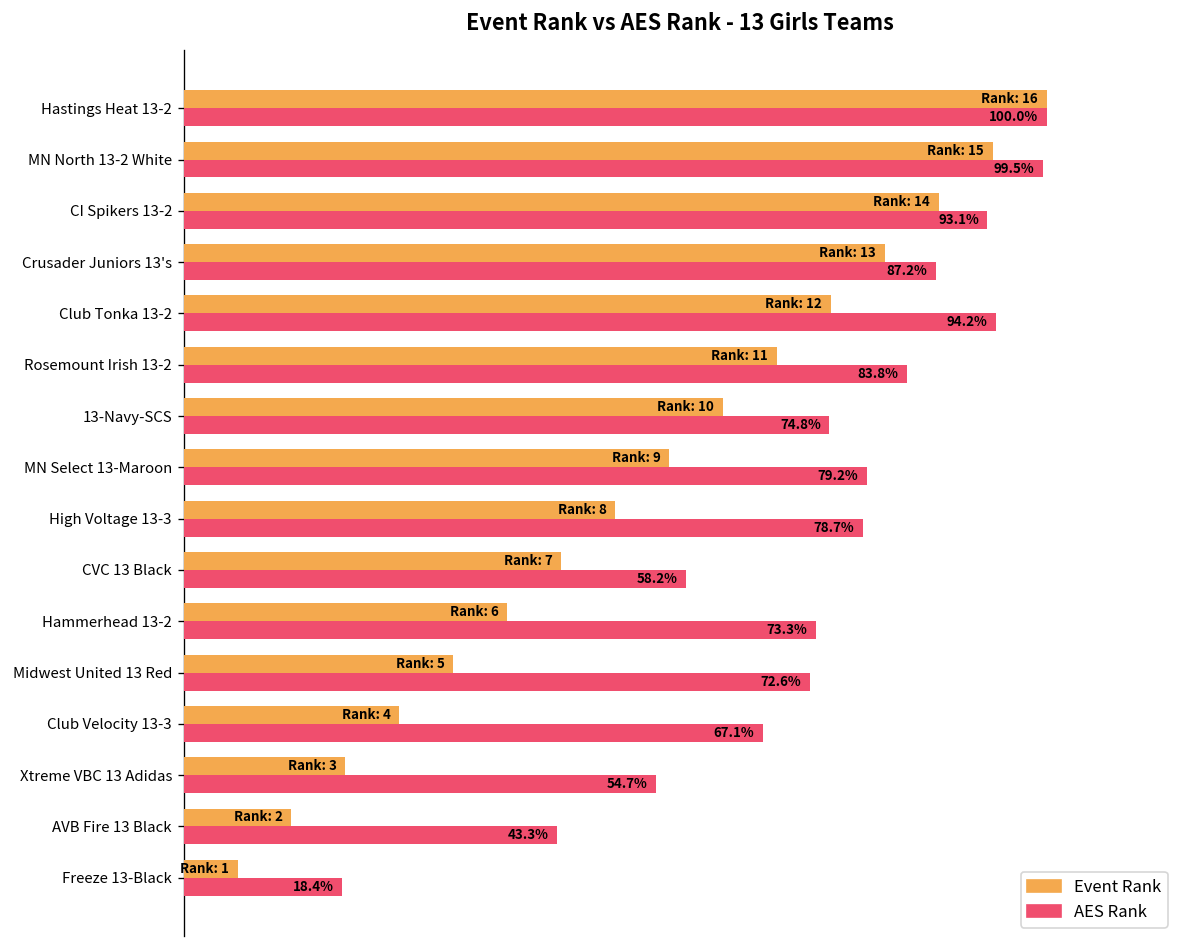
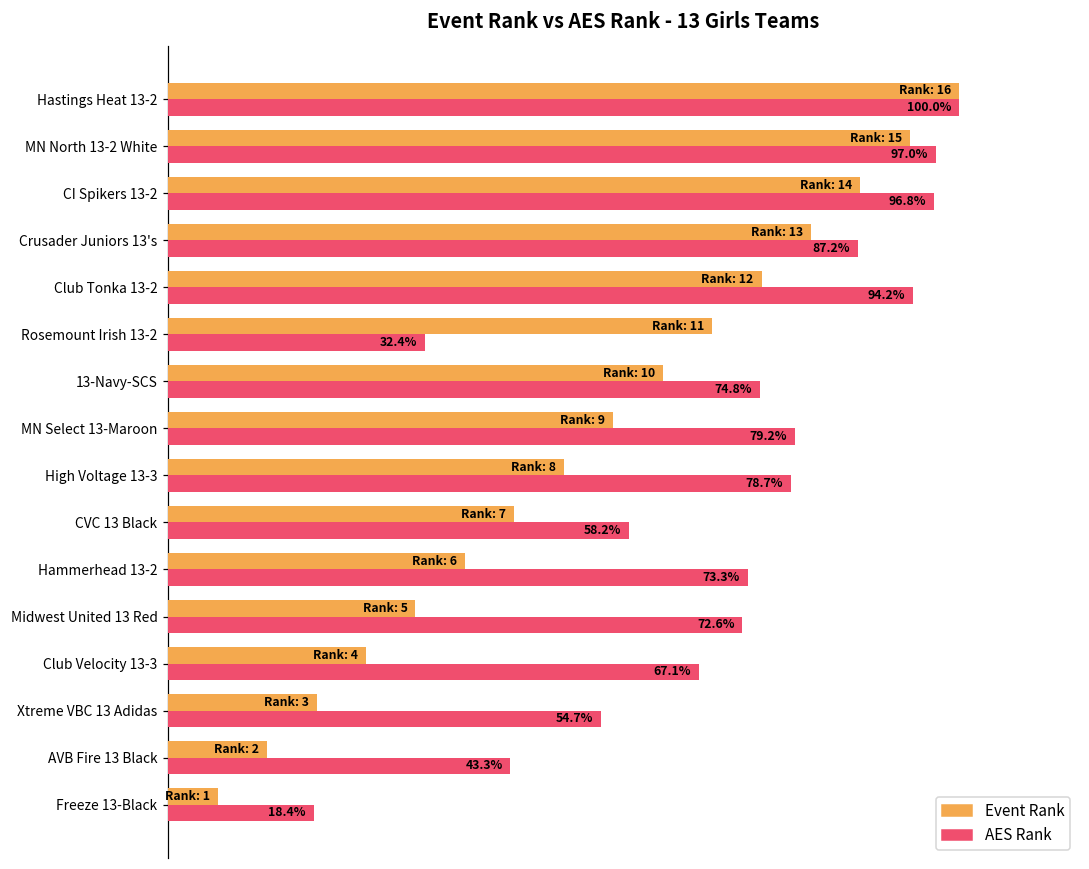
  {
    "AES Rank": {
      "Hastings Heat 13-2": "100.0%",
-     "MN North 13-2 White": "99.5%",
-     "CI Spikers 13-2": "93.1%",
+     "MN North 13-2 White": "97.0%",
+     "CI Spikers 13-2": "96.8%",
      "Crusader Juniors 13's": "87.2%",
      "Club Tonka 13-2": "94.2%",
-     "Rosemount Irish 13-2": "83.8%",
+     "Rosemount Irish 13-2": "32.4%",
      "13-Navy-SCS": "74.8%",
      "MN Select 13-Maroon": "79.2%",
      "High Voltage 13-3": "78.7%",
      "CVC 13 Black": "58.2%",
      "Hammerhead 13-2": "73.3%",
      "Midwest United 13 Red": "72.6%",
      "Club Velocity 13-3": "67.1%",
      "Xtreme VBC 13 Adidas": "54.7%",
      "AVB Fire 13 Black": "43.3%",
      "Freeze 13-Black": "18.4%"
    }
  }
